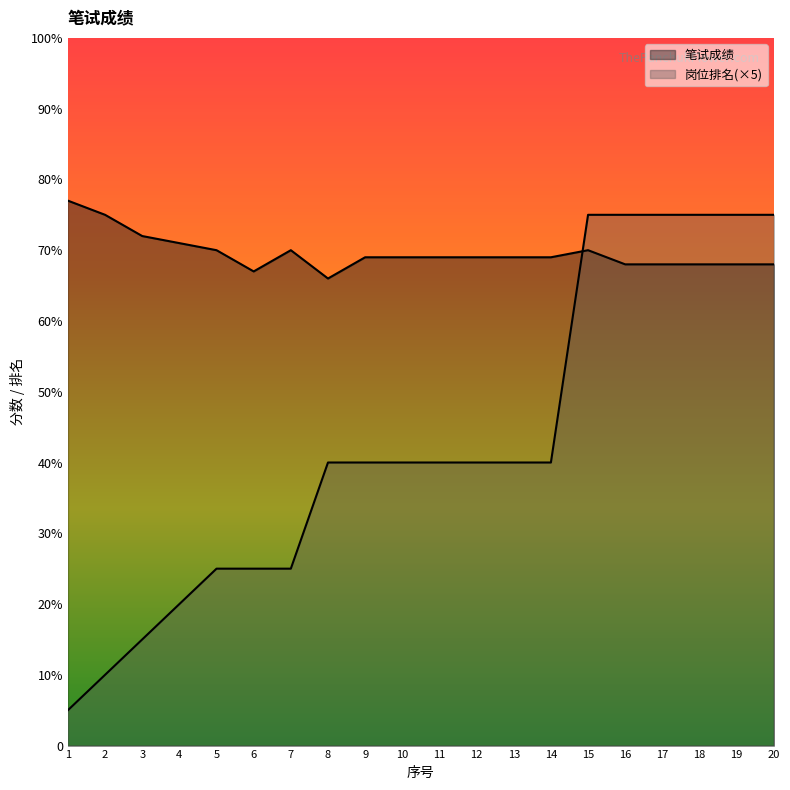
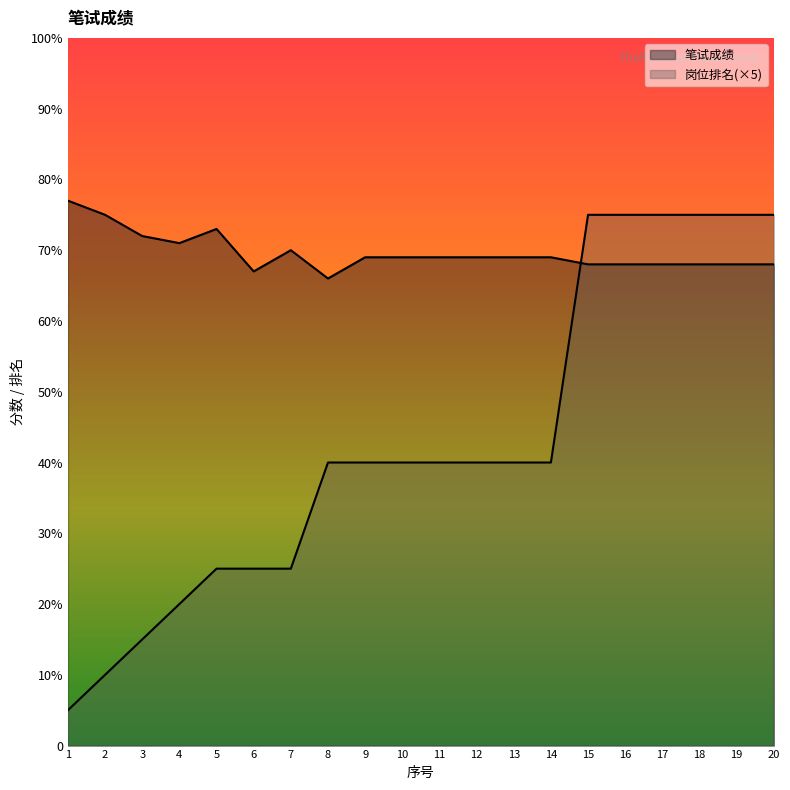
  {
    "笔试成绩": {
      "1": "77%",
      "2": "75%",
      "3": "72%",
      "4": "71%",
-     "5": "70%",
+     "5": "73%",
      "6": "67%",
      "7": "70%",
      "8": "66%",
      "9": "69%",
      "10": "69%",
      "11": "69%",
      "12": "69%",
      "13": "69%",
      "14": "69%",
-     "15": "70%",
+     "15": "68%",
      "16": "68%",
      "17": "68%",
      "18": "68%",
      "19": "68%",
      "20": "68%"
    },
    "岗位排名(×5)": {
      "1": "5%",
      "2": "10%",
      "3": "15%",
      "4": "20%",
      "5": "25%",
      "6": "25%",
      "7": "25%",
      "8": "40%",
      "9": "40%",
      "10": "40%",
      "11": "40%",
      "12": "40%",
      "13": "40%",
      "14": "40%",
      "15": "75%",
      "16": "75%",
      "17": "75%",
      "18": "75%",
      "19": "75%",
      "20": "75%"
    }
  }
